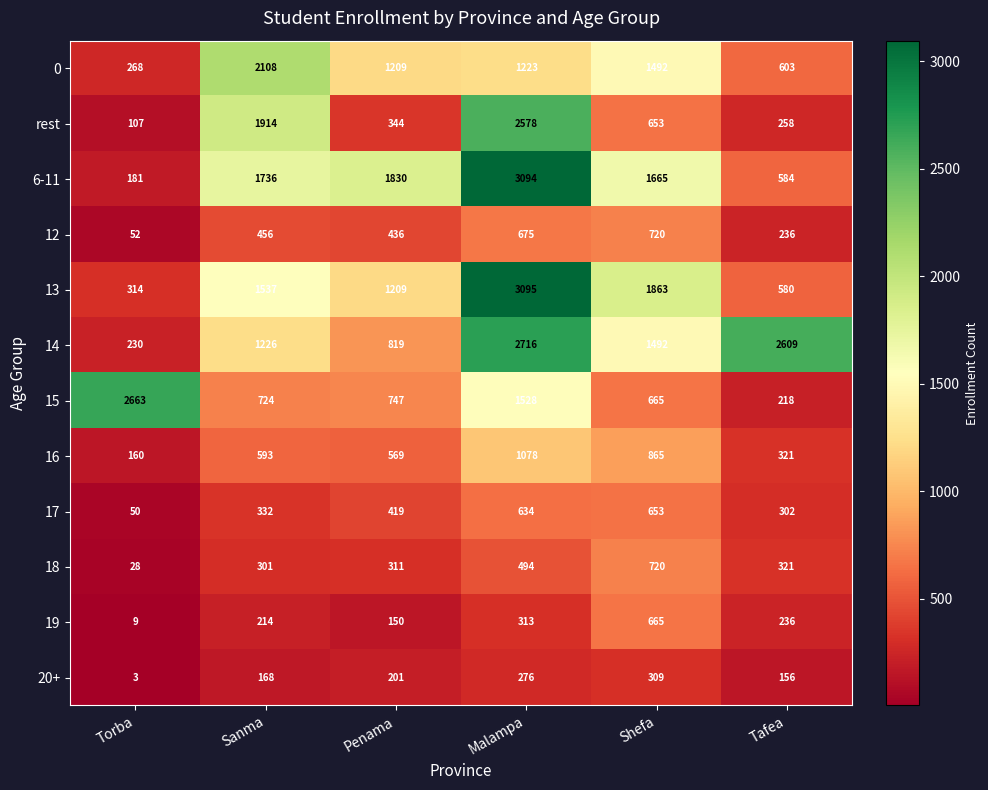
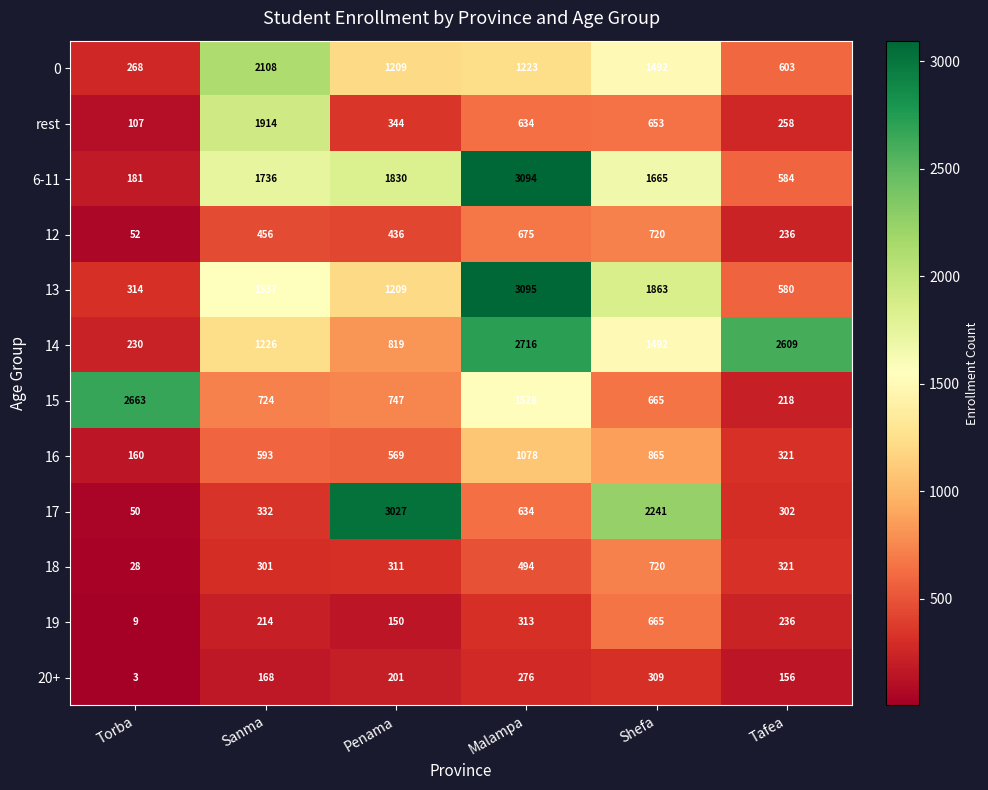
  {
    "0": {
      "Torba": 268,
      "Sanma": 2108,
      "Penama": 1209,
      "Malampa": 1223,
      "Shefa": 1492,
      "Tafea": 603
    },
    "rest": {
      "Torba": 107,
      "Sanma": 1914,
      "Penama": 344,
-     "Malampa": 2578,
+     "Malampa": 634,
      "Shefa": 653,
      "Tafea": 258
    },
    "6-11": {
      "Torba": 181,
      "Sanma": 1736,
      "Penama": 1830,
      "Malampa": 3094,
      "Shefa": 1665,
      "Tafea": 584
    },
    "12": {
      "Torba": 52,
      "Sanma": 456,
      "Penama": 436,
      "Malampa": 675,
      "Shefa": 720,
      "Tafea": 236
    },
    "13": {
      "Torba": 314,
      "Sanma": 1537,
      "Penama": 1209,
      "Malampa": 3095,
      "Shefa": 1863,
      "Tafea": 580
    },
    "14": {
      "Torba": 230,
      "Sanma": 1226,
      "Penama": 819,
      "Malampa": 2716,
      "Shefa": 1492,
      "Tafea": 2609
    },
    "15": {
      "Torba": 2663,
      "Sanma": 724,
      "Penama": 747,
      "Malampa": 1528,
      "Shefa": 665,
      "Tafea": 218
    },
    "16": {
      "Torba": 160,
      "Sanma": 593,
      "Penama": 569,
      "Malampa": 1078,
      "Shefa": 865,
      "Tafea": 321
    },
    "17": {
      "Torba": 50,
      "Sanma": 332,
-     "Penama": 419,
+     "Penama": 3027,
      "Malampa": 634,
-     "Shefa": 653,
+     "Shefa": 2241,
      "Tafea": 302
    },
    "18": {
      "Torba": 28,
      "Sanma": 301,
      "Penama": 311,
      "Malampa": 494,
      "Shefa": 720,
      "Tafea": 321
    },
    "19": {
      "Torba": 9,
      "Sanma": 214,
      "Penama": 150,
      "Malampa": 313,
      "Shefa": 665,
      "Tafea": 236
    },
    "20+": {
      "Torba": 3,
      "Sanma": 168,
      "Penama": 201,
      "Malampa": 276,
      "Shefa": 309,
      "Tafea": 156
    }
  }
